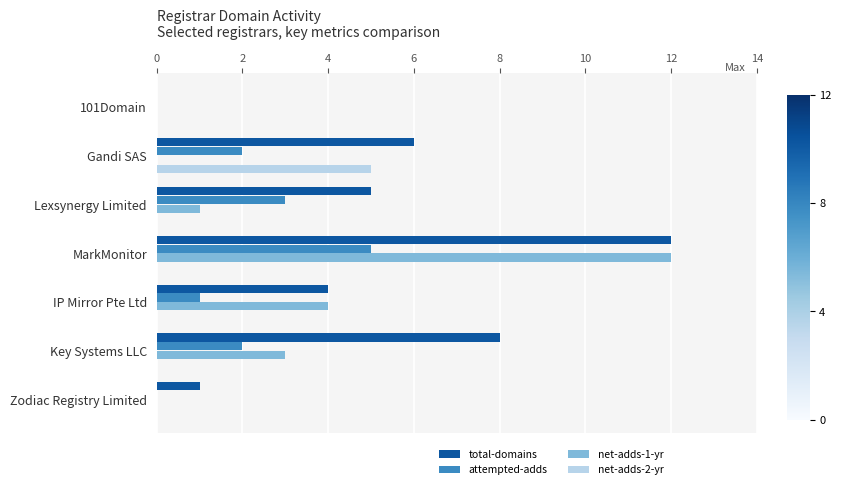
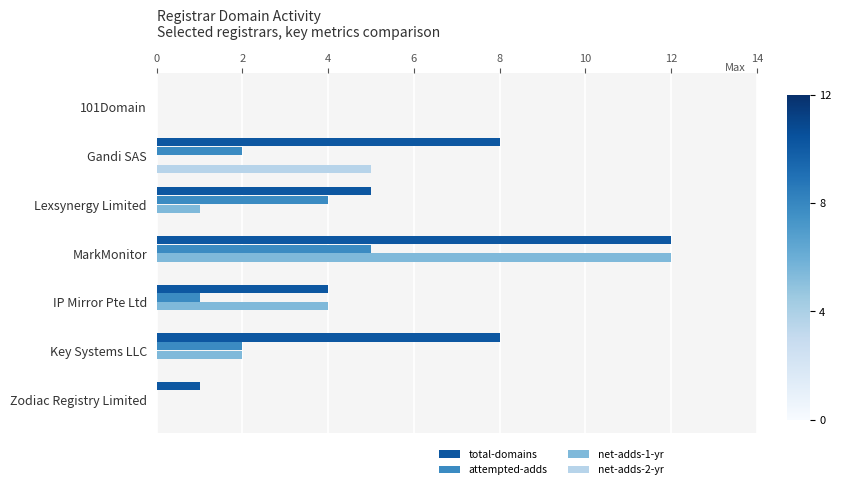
  {
    "total-domains": {
      "101Domain": 0,
-     "Gandi SAS": 6,
+     "Gandi SAS": 8,
      "Lexsynergy Limited": 5,
      "MarkMonitor": 12,
      "IP Mirror Pte Ltd": 4,
      "Key Systems LLC": 8,
      "Zodiac Registry Limited": 1
    },
    "attempted-adds": {
      "101Domain": 0,
      "Gandi SAS": 2,
-     "Lexsynergy Limited": 3,
+     "Lexsynergy Limited": 4,
      "MarkMonitor": 5,
      "IP Mirror Pte Ltd": 1,
      "Key Systems LLC": 2,
      "Zodiac Registry Limited": 0
    },
    "net-adds-1-yr": {
      "101Domain": 0,
      "Gandi SAS": 0,
      "Lexsynergy Limited": 1,
      "MarkMonitor": 12,
      "IP Mirror Pte Ltd": 4,
-     "Key Systems LLC": 3,
+     "Key Systems LLC": 2,
      "Zodiac Registry Limited": 0
    },
    "net-adds-2-yr": {
      "101Domain": 0,
      "Gandi SAS": 5,
      "Lexsynergy Limited": 0,
      "MarkMonitor": 0,
      "IP Mirror Pte Ltd": 0,
      "Key Systems LLC": 0,
      "Zodiac Registry Limited": 0
    }
  }
